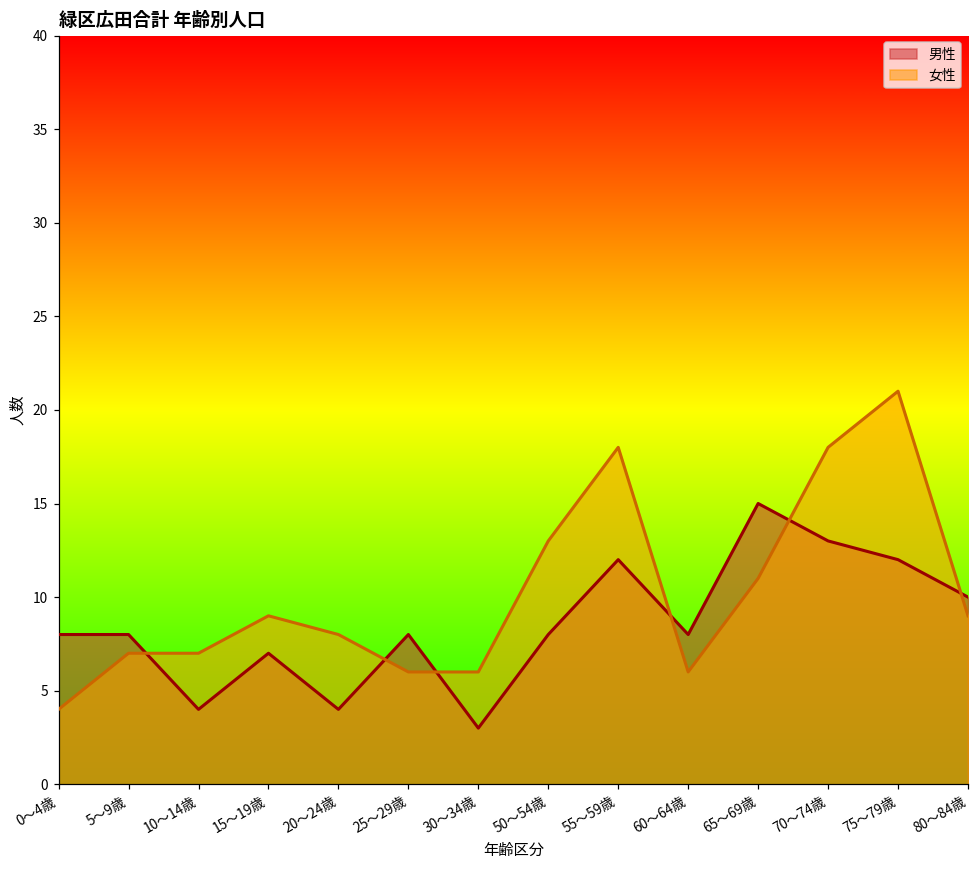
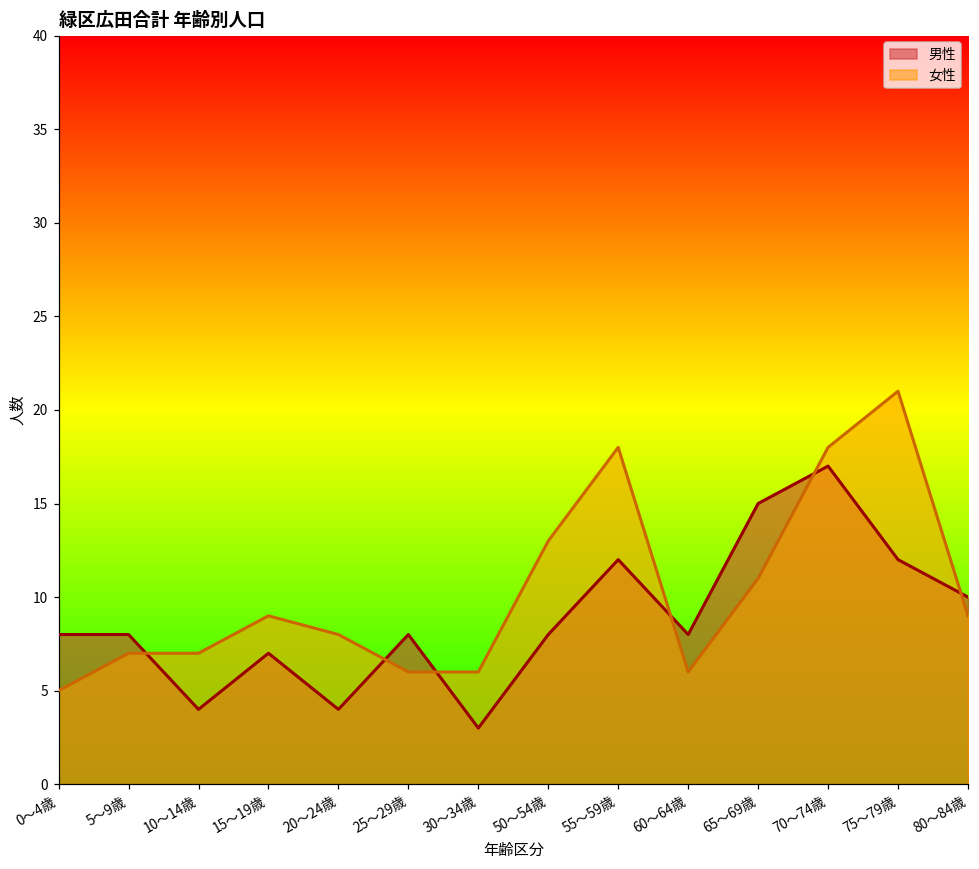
  {
    "男性": {
      "0～4歳": 8,
      "5～9歳": 8,
      "10～14歳": 4,
      "15～19歳": 7,
      "20～24歳": 4,
      "25～29歳": 8,
      "30～34歳": 3,
      "50～54歳": 8,
      "55～59歳": 12,
      "60～64歳": 8,
      "65～69歳": 15,
-     "70～74歳": 13,
+     "70～74歳": 17,
      "75～79歳": 12,
      "80～84歳": 10
    },
    "女性": {
-     "0～4歳": 4,
+     "0～4歳": 5,
      "5～9歳": 7,
      "10～14歳": 7,
      "15～19歳": 9,
      "20～24歳": 8,
      "25～29歳": 6,
      "30～34歳": 6,
      "50～54歳": 13,
      "55～59歳": 18,
      "60～64歳": 6,
      "65～69歳": 11,
      "70～74歳": 18,
      "75～79歳": 21,
      "80～84歳": 9
    }
  }
